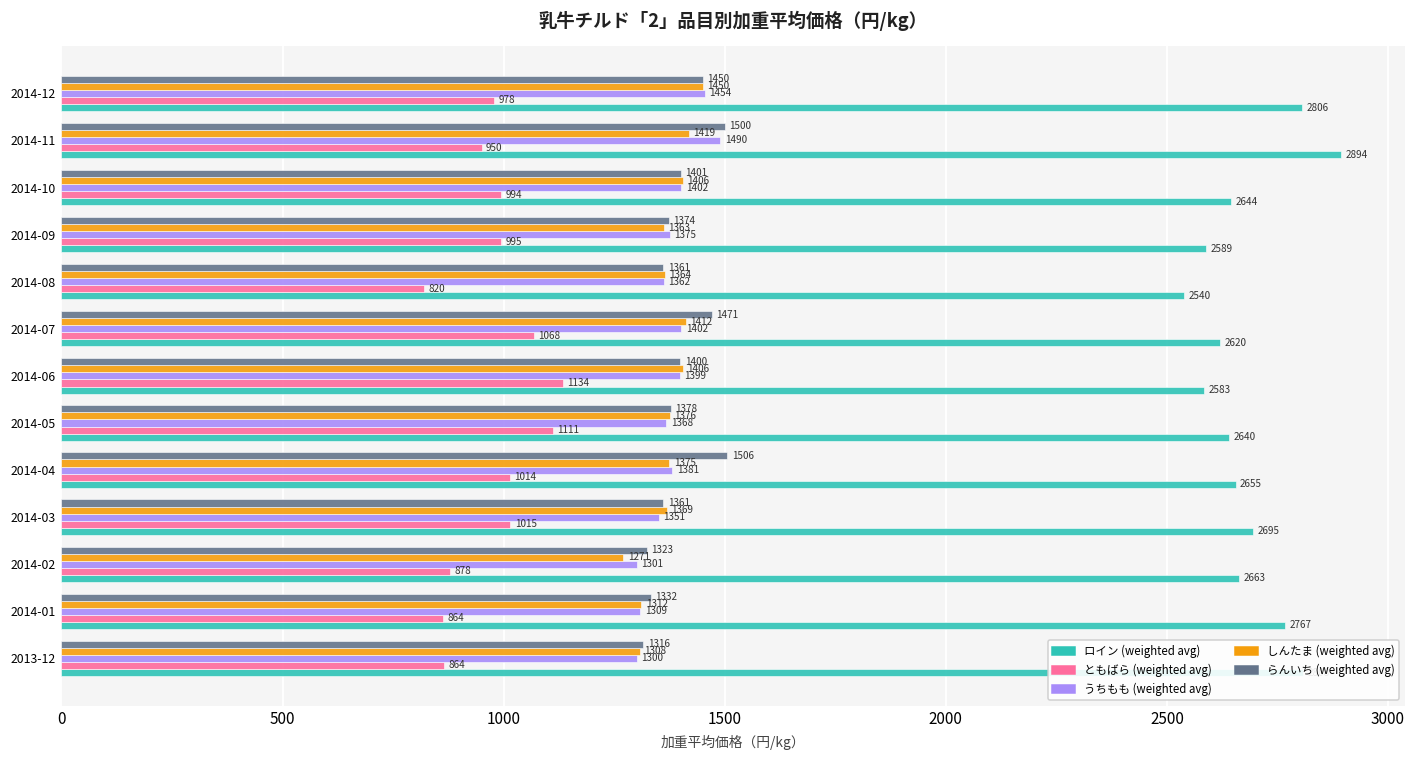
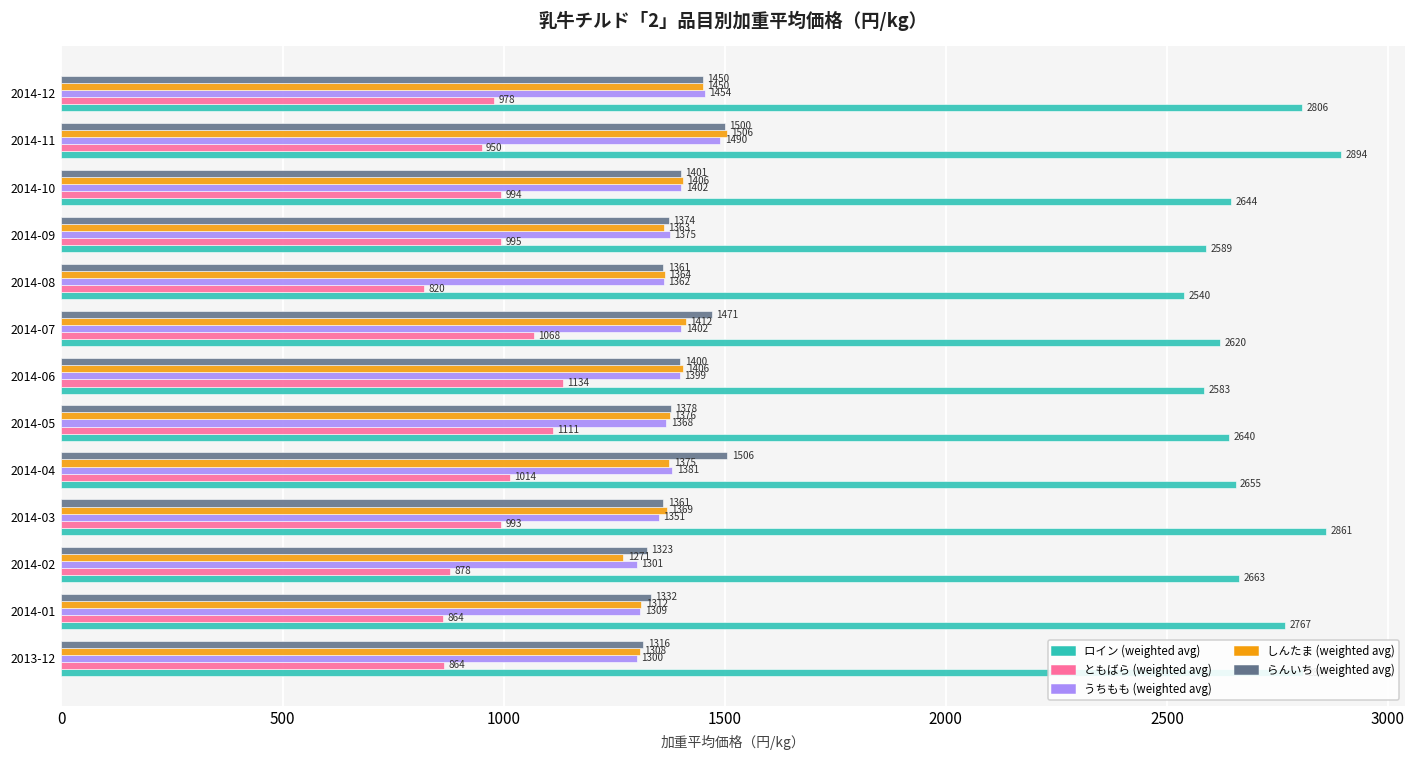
  {
    "ロイン (weighted avg)": {
      "2014-12": 2806,
      "2014-11": 2894,
      "2014-10": 2644,
      "2014-09": 2589,
      "2014-08": 2540,
      "2014-07": 2620,
      "2014-06": 2583,
      "2014-05": 2640,
      "2014-04": 2655,
-     "2014-03": 2695,
+     "2014-03": 2861,
      "2014-02": 2663,
      "2014-01": 2767
    },
    "ともばら (weighted avg)": {
      "2014-12": 978,
      "2014-11": 950,
      "2014-10": 994,
      "2014-09": 995,
      "2014-08": 820,
      "2014-07": 1068,
      "2014-06": 1134,
      "2014-05": 1111,
      "2014-04": 1014,
-     "2014-03": 1015,
+     "2014-03": 993,
      "2014-02": 878,
      "2014-01": 864,
      "2013-12": 864
    },
    "うちもも (weighted avg)": {
      "2014-02": 1301
    },
    "しんたま (weighted avg)": {
-     "2014-11": 1419,
+     "2014-11": 1506,
      "2014-02": 1271
    },
    "らんいち (weighted avg)": {
      "2014-07": 1471,
      "2014-04": 1506,
      "2014-02": 1323
    }
  }
